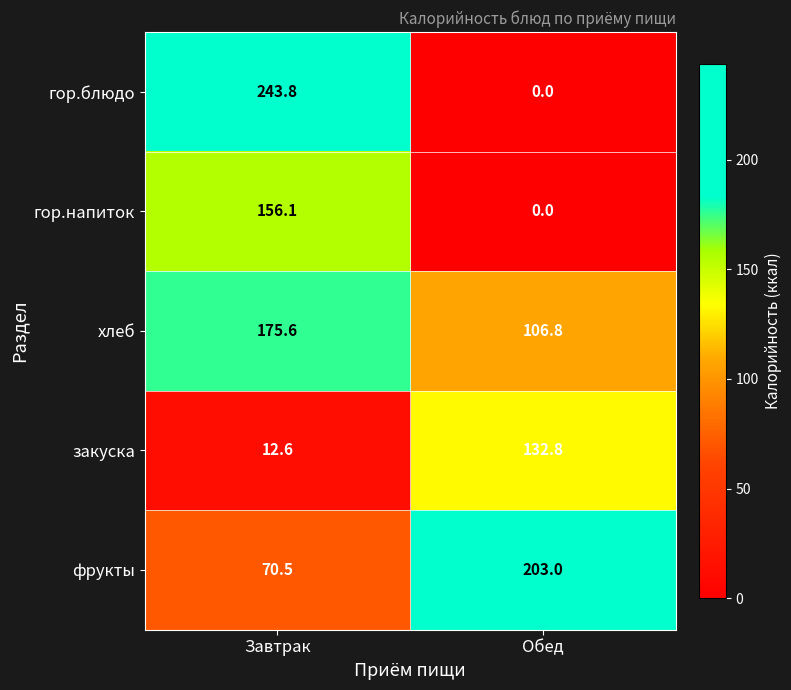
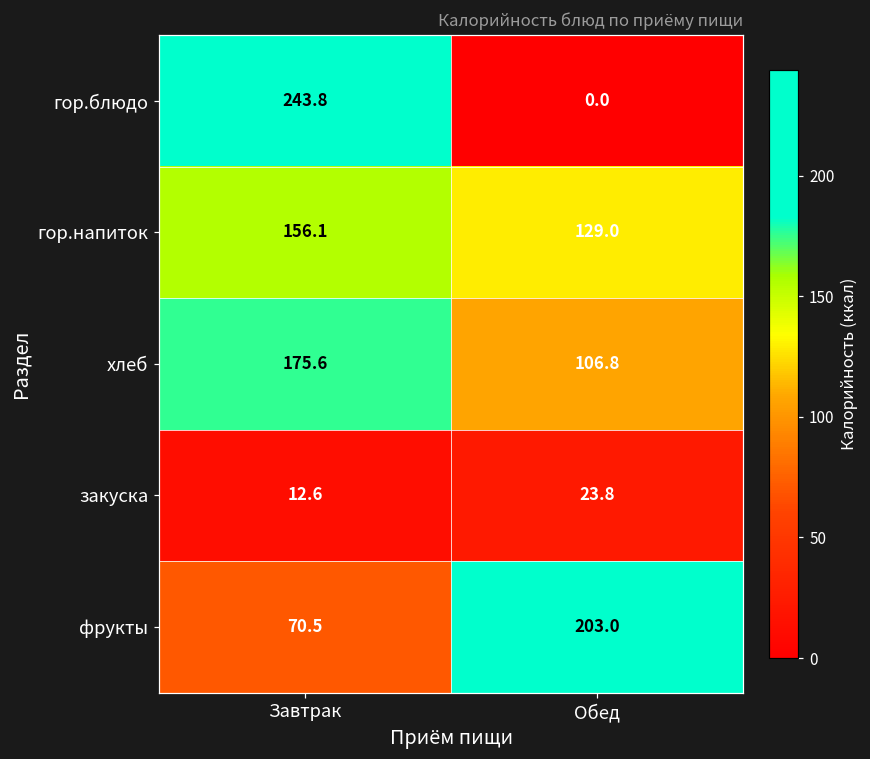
  {
    "гор.блюдо": {
      "Завтрак": 243.8,
      "Обед": 0.0
    },
    "гор.напиток": {
      "Завтрак": 156.1,
-     "Обед": 0.0
+     "Обед": 129.0
    },
    "хлеб": {
      "Завтрак": 175.6,
      "Обед": 106.8
    },
    "закуска": {
      "Завтрак": 12.6,
-     "Обед": 132.8
+     "Обед": 23.8
    },
    "фрукты": {
      "Завтрак": 70.5,
      "Обед": 203.0
    }
  }
